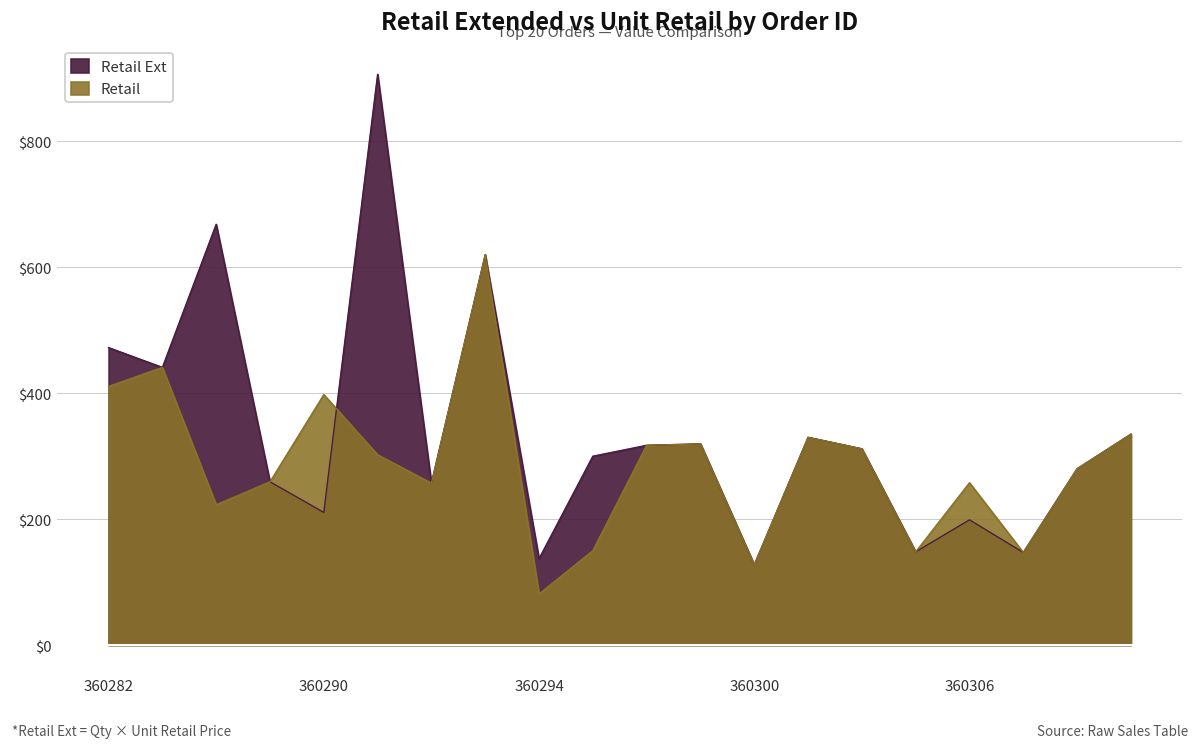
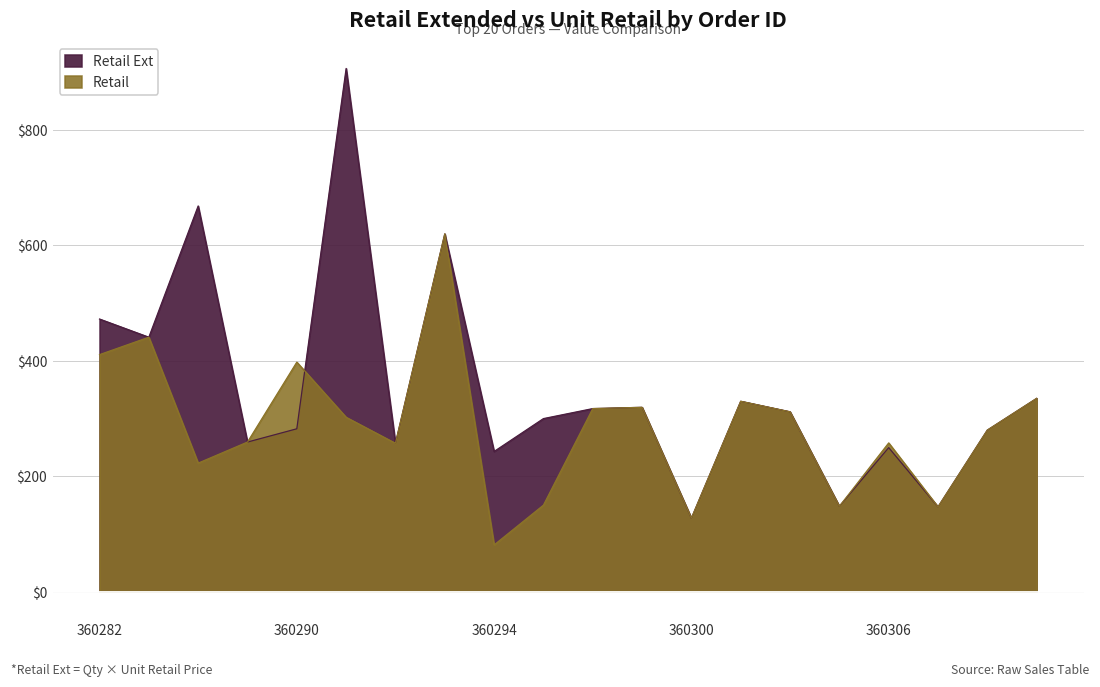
  {
    "Retail Ext": {
      "360282": "$470",
-     "360290": "$210",
-     "360294": "$140",
-     "360306": "$200"
+     "360290": "$280",
+     "360294": "$240",
+     "360306": "$250"
    },
    "Retail": {
      "360282": "$410",
      "360290": "$400",
      "360294": "$80",
      "360306": "$260"
    }
  }
